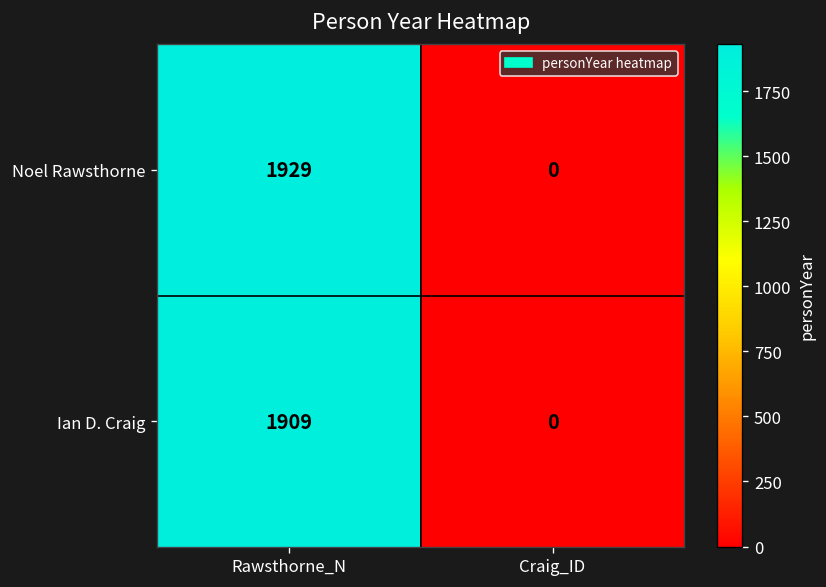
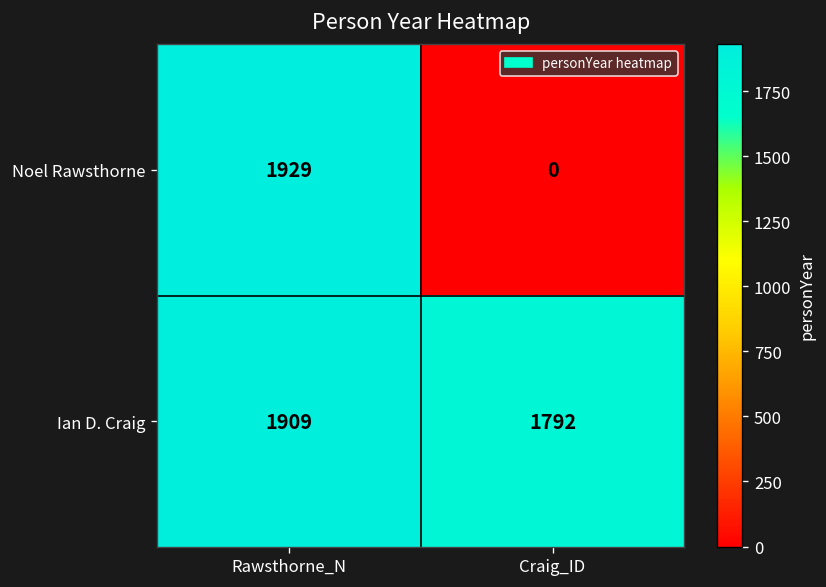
  {
    "Noel Rawsthorne": {
      "Rawsthorne_N": 1929,
      "Craig_ID": 0
    },
    "Ian D. Craig": {
      "Rawsthorne_N": 1909,
-     "Craig_ID": 0
+     "Craig_ID": 1792
    }
  }
